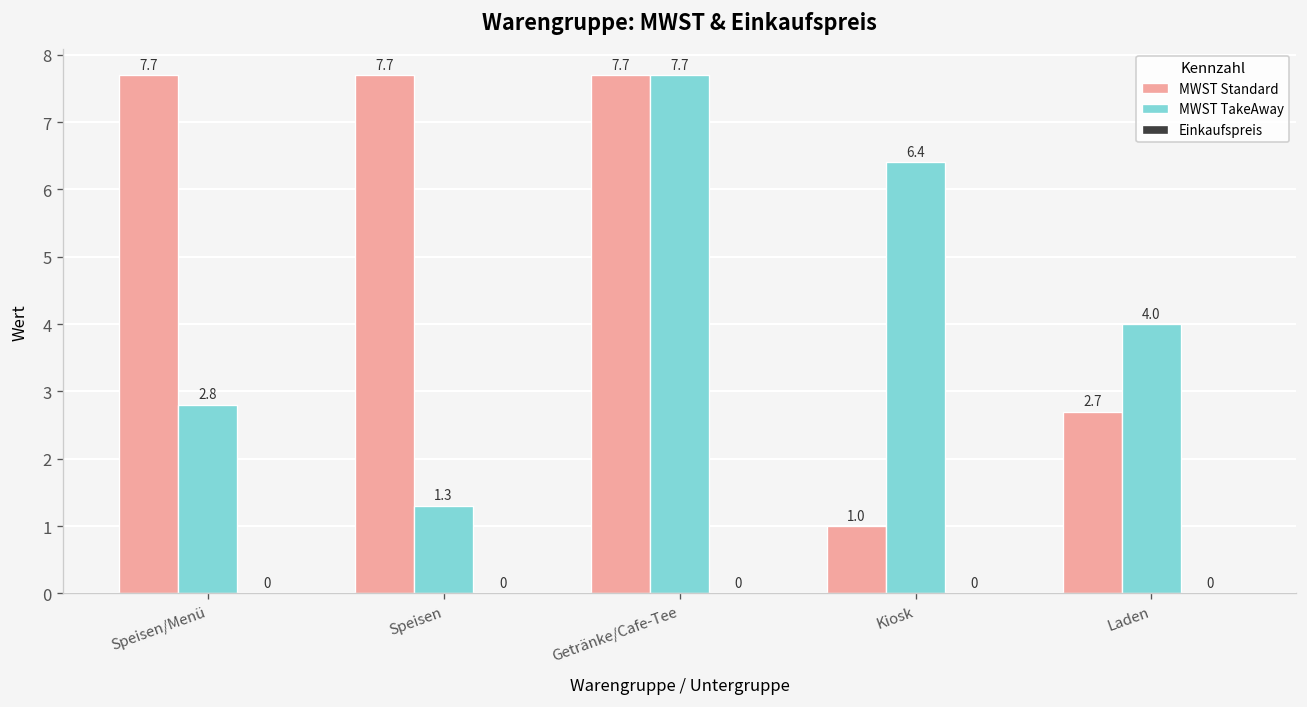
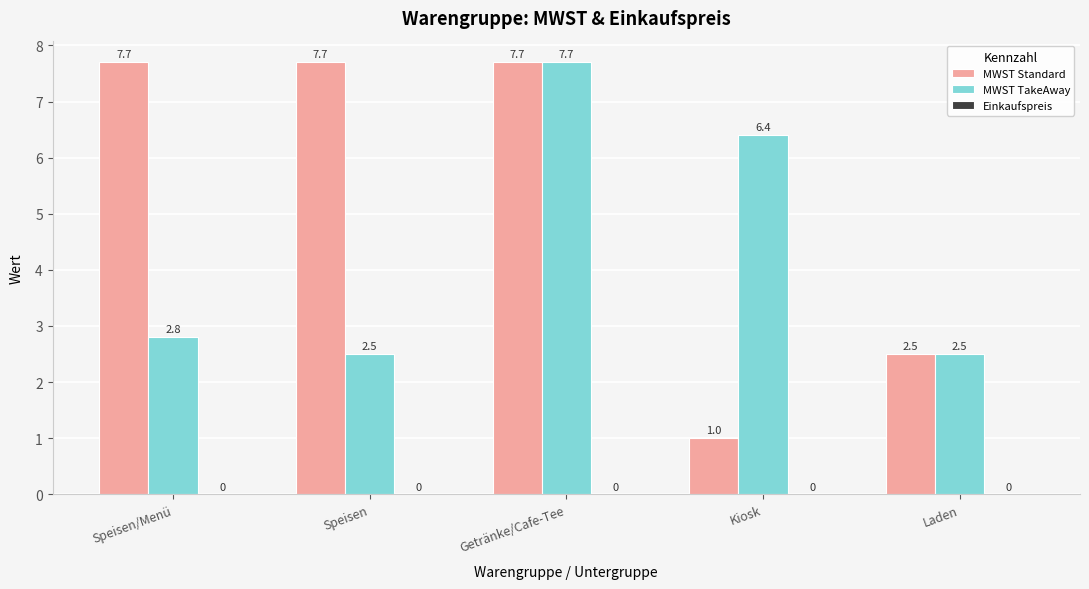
  {
    "MWST Standard": {
      "Speisen/Menü": 7.7,
      "Speisen": 7.7,
      "Getränke/Cafe-Tee": 7.7,
      "Kiosk": 1.0,
-     "Laden": 2.7
+     "Laden": 2.5
    },
    "MWST TakeAway": {
      "Speisen/Menü": 2.8,
-     "Speisen": 1.3,
+     "Speisen": 2.5,
      "Getränke/Cafe-Tee": 7.7,
      "Kiosk": 6.4,
-     "Laden": 4.0
+     "Laden": 2.5
    },
    "Einkaufspreis": {
      "Speisen/Menü": 0,
      "Speisen": 0,
      "Getränke/Cafe-Tee": 0,
      "Kiosk": 0,
      "Laden": 0
    }
  }
